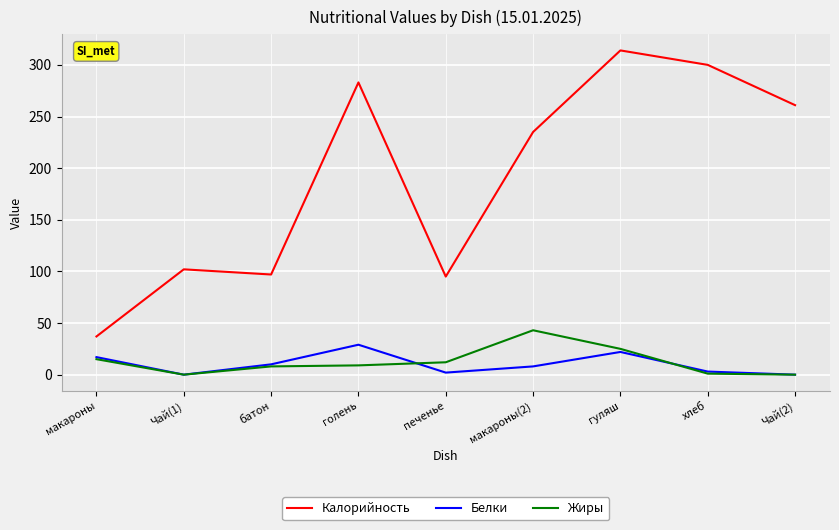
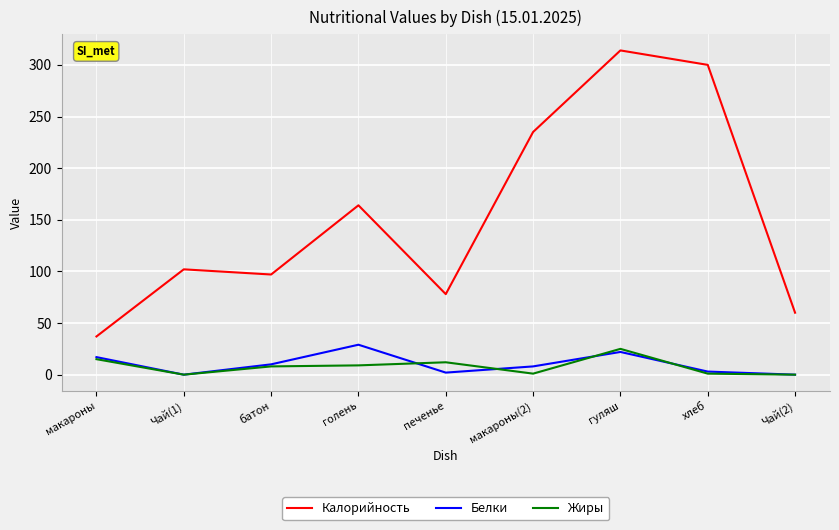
  {
    "Калорийность": {
      "макароны": 37,
      "Чай(1)": 102,
      "батон": 97,
-     "голень": 283,
-     "печенье": 95,
+     "голень": 164,
+     "печенье": 78,
      "макароны(2)": 235,
      "гуляш": 314,
      "хлеб": 300,
-     "Чай(2)": 261
+     "Чай(2)": 60
    },
    "Белки": {
      "голень": 29,
      "печенье": 2,
      "макароны(2)": 8,
      "гуляш": 22
    },
    "Жиры": {
      "голень": 9,
      "печенье": 12,
-     "макароны(2)": 43,
+     "макароны(2)": 1,
      "гуляш": 25
    }
  }
